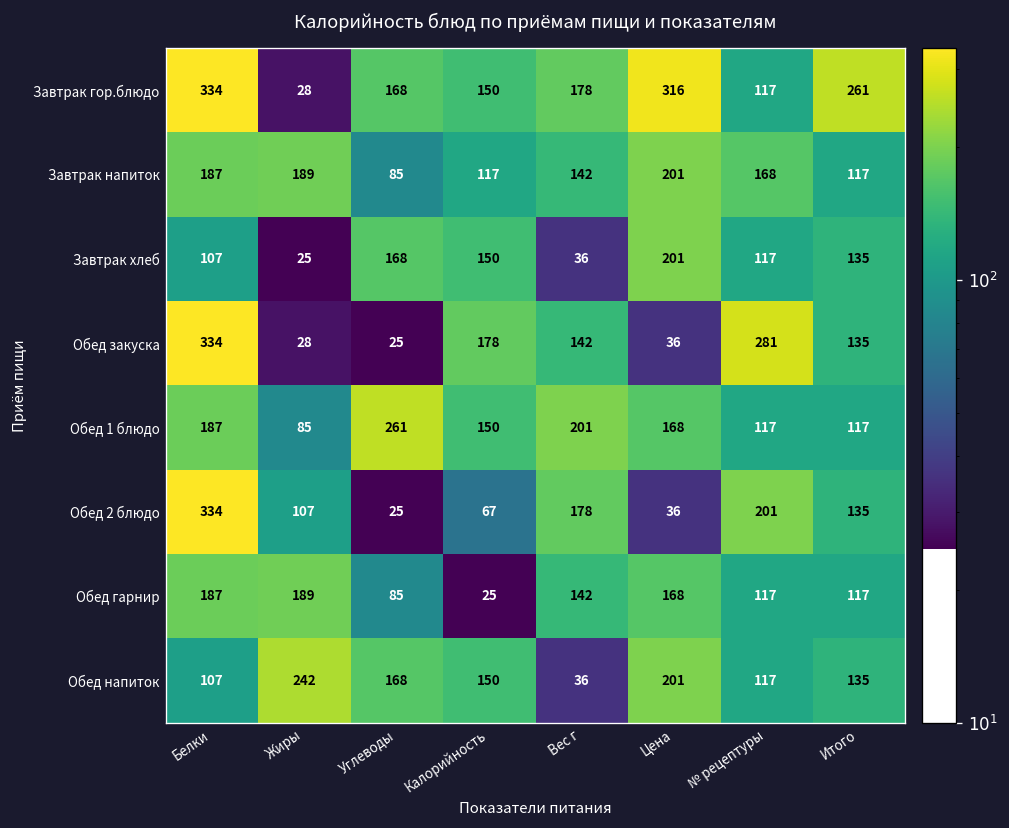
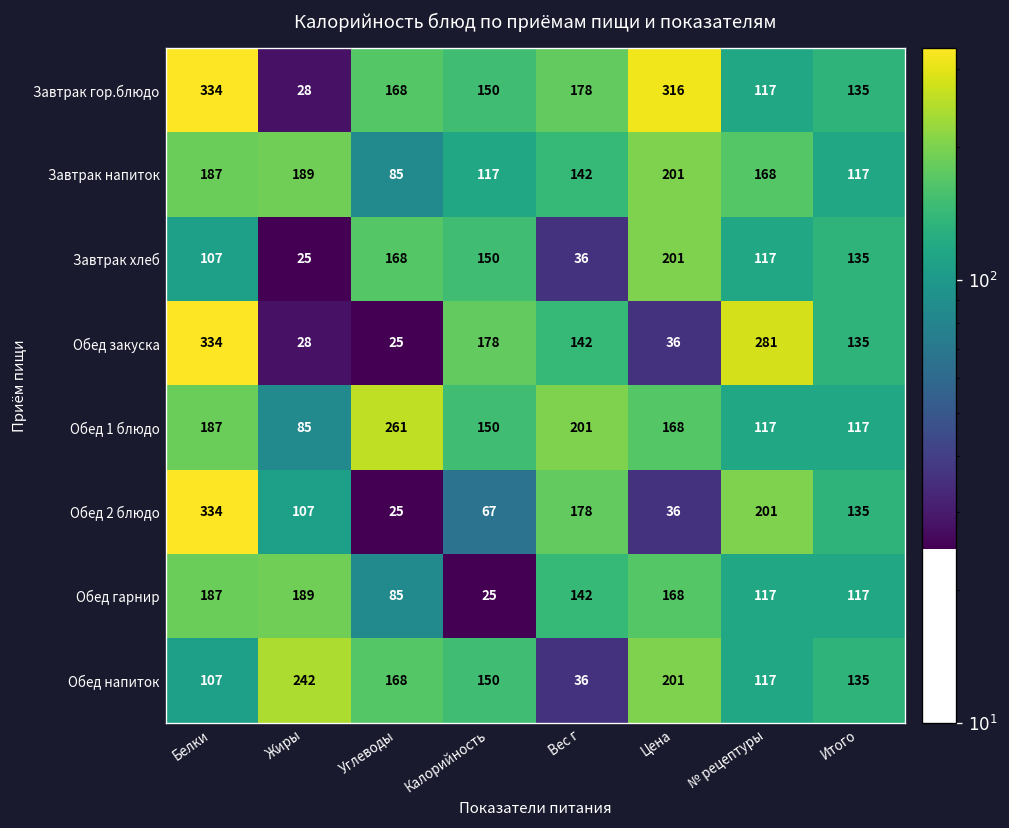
  {
    "Завтрак гор.блюдо": {
      "Белки": 334,
      "Жиры": 28,
      "Углеводы": 168,
      "Калорийность": 150,
      "Вес г": 178,
      "Цена": 316,
      "№ рецептуры": 117,
-     "Итого": 261
+     "Итого": 135
    },
    "Завтрак напиток": {
      "Белки": 187,
      "Жиры": 189,
      "Углеводы": 85,
      "Калорийность": 117,
      "Вес г": 142,
      "Цена": 201,
      "№ рецептуры": 168,
      "Итого": 117
    },
    "Завтрак хлеб": {
      "Белки": 107,
      "Жиры": 25,
      "Углеводы": 168,
      "Калорийность": 150,
      "Вес г": 36,
      "Цена": 201,
      "№ рецептуры": 117,
      "Итого": 135
    },
    "Обед закуска": {
      "Белки": 334,
      "Жиры": 28,
      "Углеводы": 25,
      "Калорийность": 178,
      "Вес г": 142,
      "Цена": 36,
      "№ рецептуры": 281,
      "Итого": 135
    },
    "Обед 1 блюдо": {
      "Белки": 187,
      "Жиры": 85,
      "Углеводы": 261,
      "Калорийность": 150,
      "Вес г": 201,
      "Цена": 168,
      "№ рецептуры": 117,
      "Итого": 117
    },
    "Обед 2 блюдо": {
      "Белки": 334,
      "Жиры": 107,
      "Углеводы": 25,
      "Калорийность": 67,
      "Вес г": 178,
      "Цена": 36,
      "№ рецептуры": 201,
      "Итого": 135
    },
    "Обед гарнир": {
      "Белки": 187,
      "Жиры": 189,
      "Углеводы": 85,
      "Калорийность": 25,
      "Вес г": 142,
      "Цена": 168,
      "№ рецептуры": 117,
      "Итого": 117
    },
    "Обед напиток": {
      "Белки": 107,
      "Жиры": 242,
      "Углеводы": 168,
      "Калорийность": 150,
      "Вес г": 36,
      "Цена": 201,
      "№ рецептуры": 117,
      "Итого": 135
    }
  }
